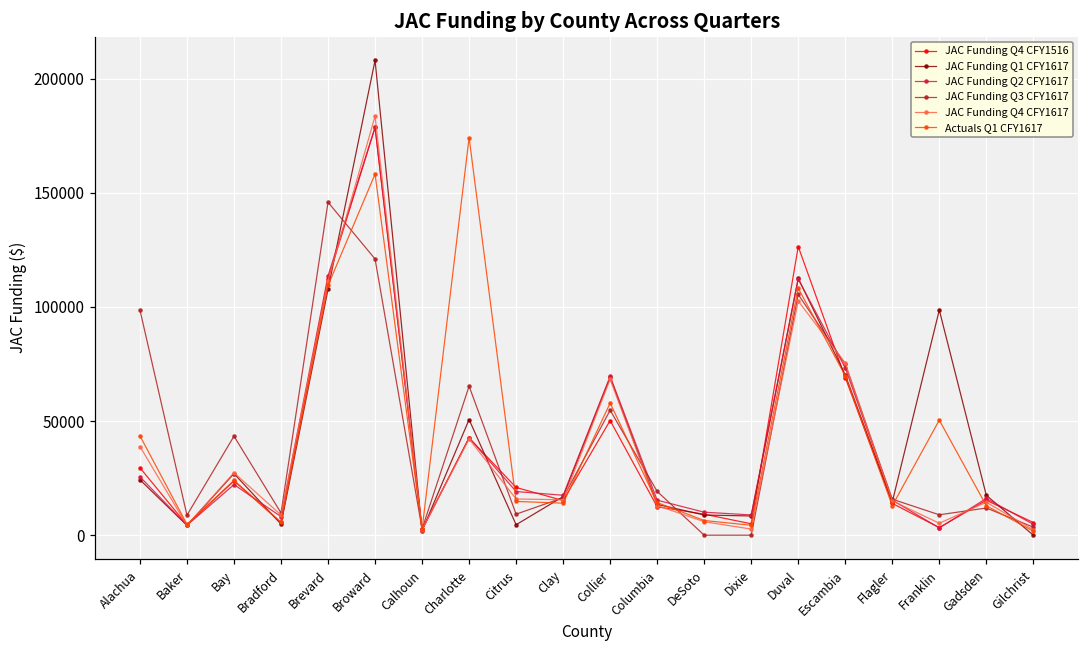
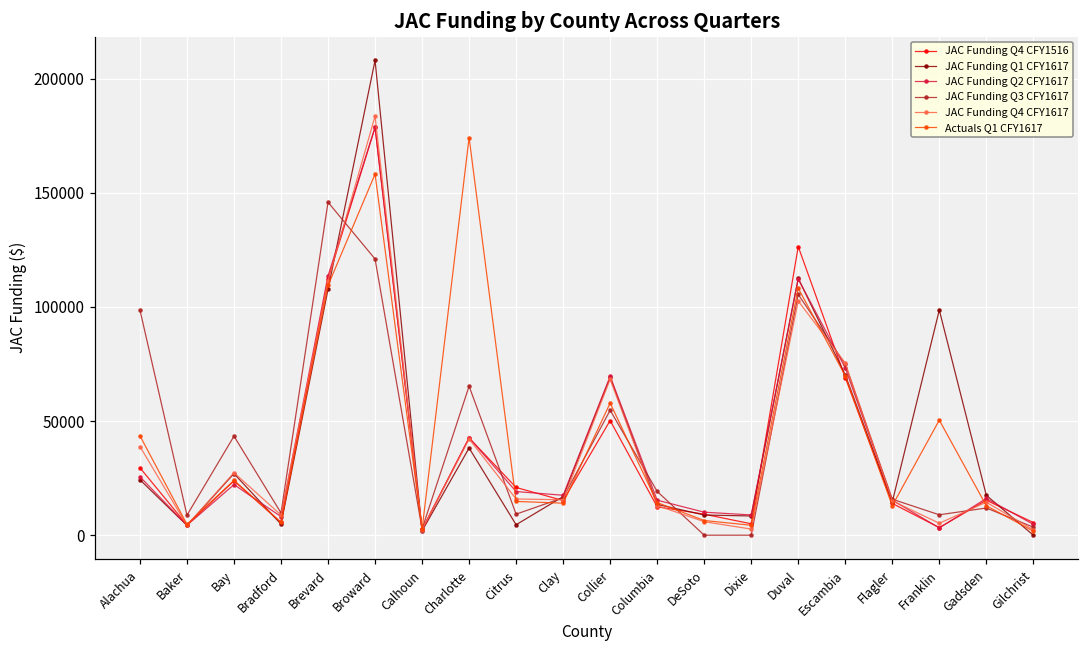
  {
    "JAC Funding Q4 CFY1516": {
      "Alachua": 30000,
      "Citrus": 21000,
      "Collier": 50000,
      "Duval": 126000
    },
    "JAC Funding Q1 CFY1617": {
      "Alachua": 24000,
      "Brevard": 108000,
      "Broward": 208000,
-     "Charlotte": 51000,
+     "Charlotte": 38000,
      "Citrus": 5000,
      "Franklin": 99000,
      "Gadsden": 17000,
      "Gilchrist": 0
    },
    "JAC Funding Q4 CFY1617": {
      "Alachua": 39000,
      "Broward": 184000,
      "Dixie": 3000,
      "Duval": 103000,
      "Franklin": 5000
    },
    "Actuals Q1 CFY1617": {
      "Alachua": 44000,
      "Brevard": 109000,
      "Broward": 158000,
      "Charlotte": 174000,
      "Collier": 58000,
      "Duval": 108000,
      "Franklin": 50000
    }
  }
